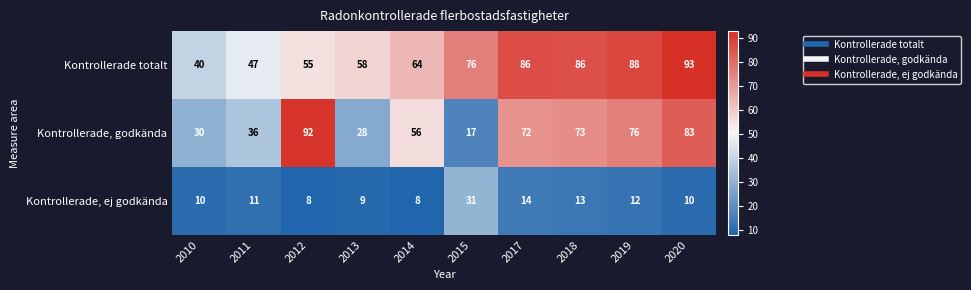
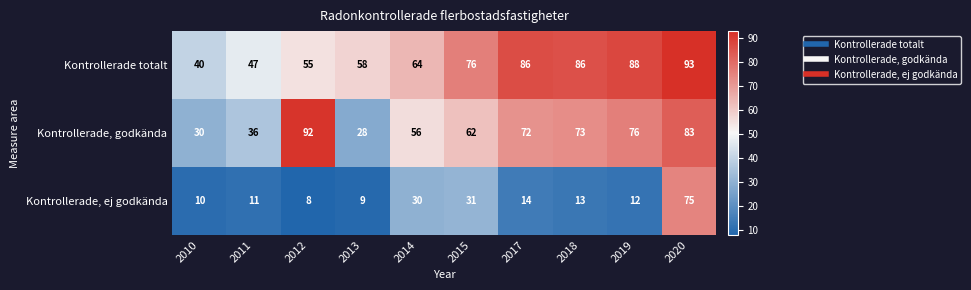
  {
    "Kontrollerade totalt": {
      "2010": 40,
      "2011": 47,
      "2012": 55,
      "2013": 58,
      "2014": 64,
      "2015": 76,
      "2017": 86,
      "2018": 86,
      "2019": 88,
      "2020": 93
    },
    "Kontrollerade, godkända": {
      "2010": 30,
      "2011": 36,
      "2012": 92,
      "2013": 28,
      "2014": 56,
-     "2015": 17,
+     "2015": 62,
      "2017": 72,
      "2018": 73,
      "2019": 76,
      "2020": 83
    },
    "Kontrollerade, ej godkända": {
      "2010": 10,
      "2011": 11,
      "2012": 8,
      "2013": 9,
-     "2014": 8,
+     "2014": 30,
      "2015": 31,
      "2017": 14,
      "2018": 13,
      "2019": 12,
-     "2020": 10
+     "2020": 75
    }
  }
